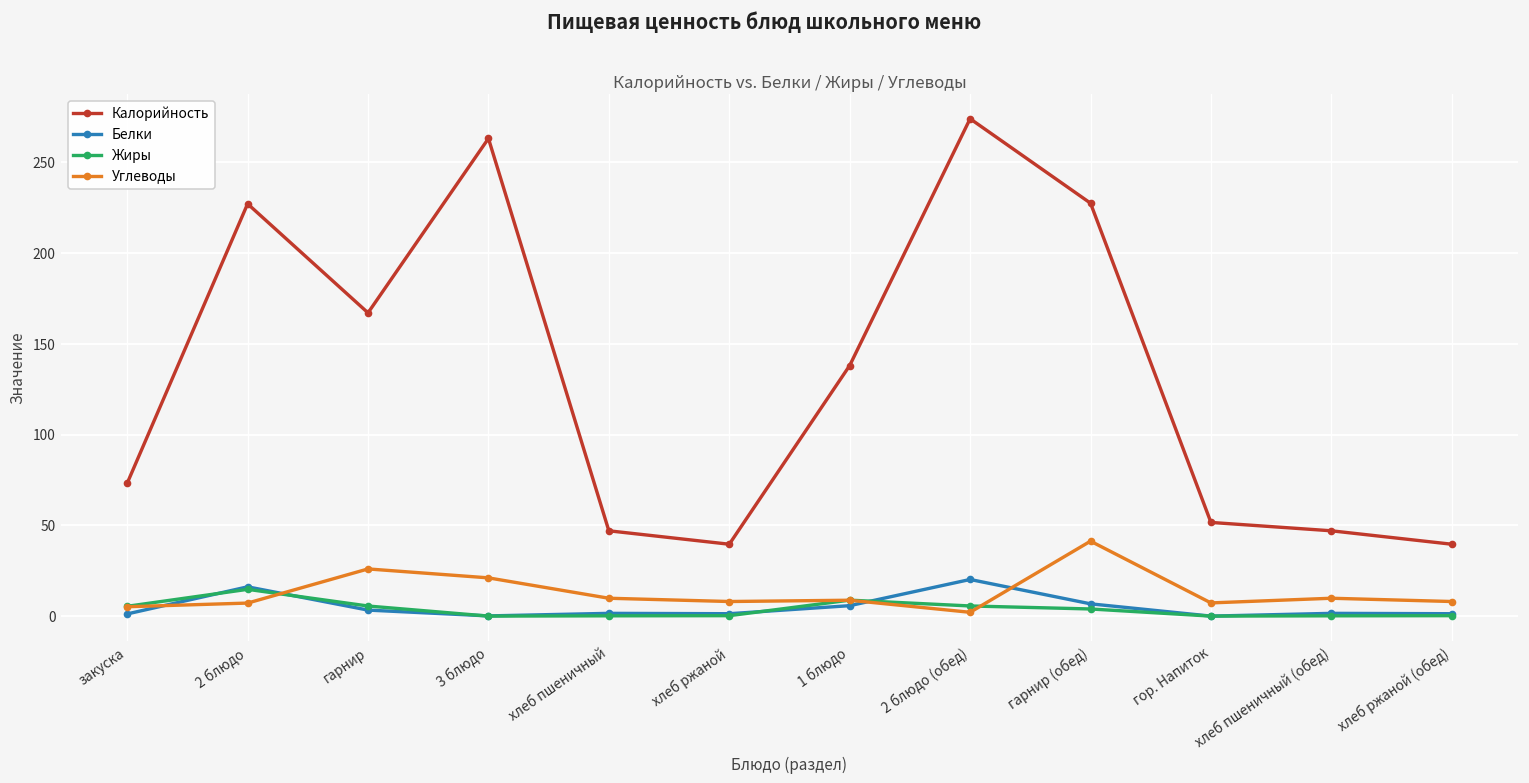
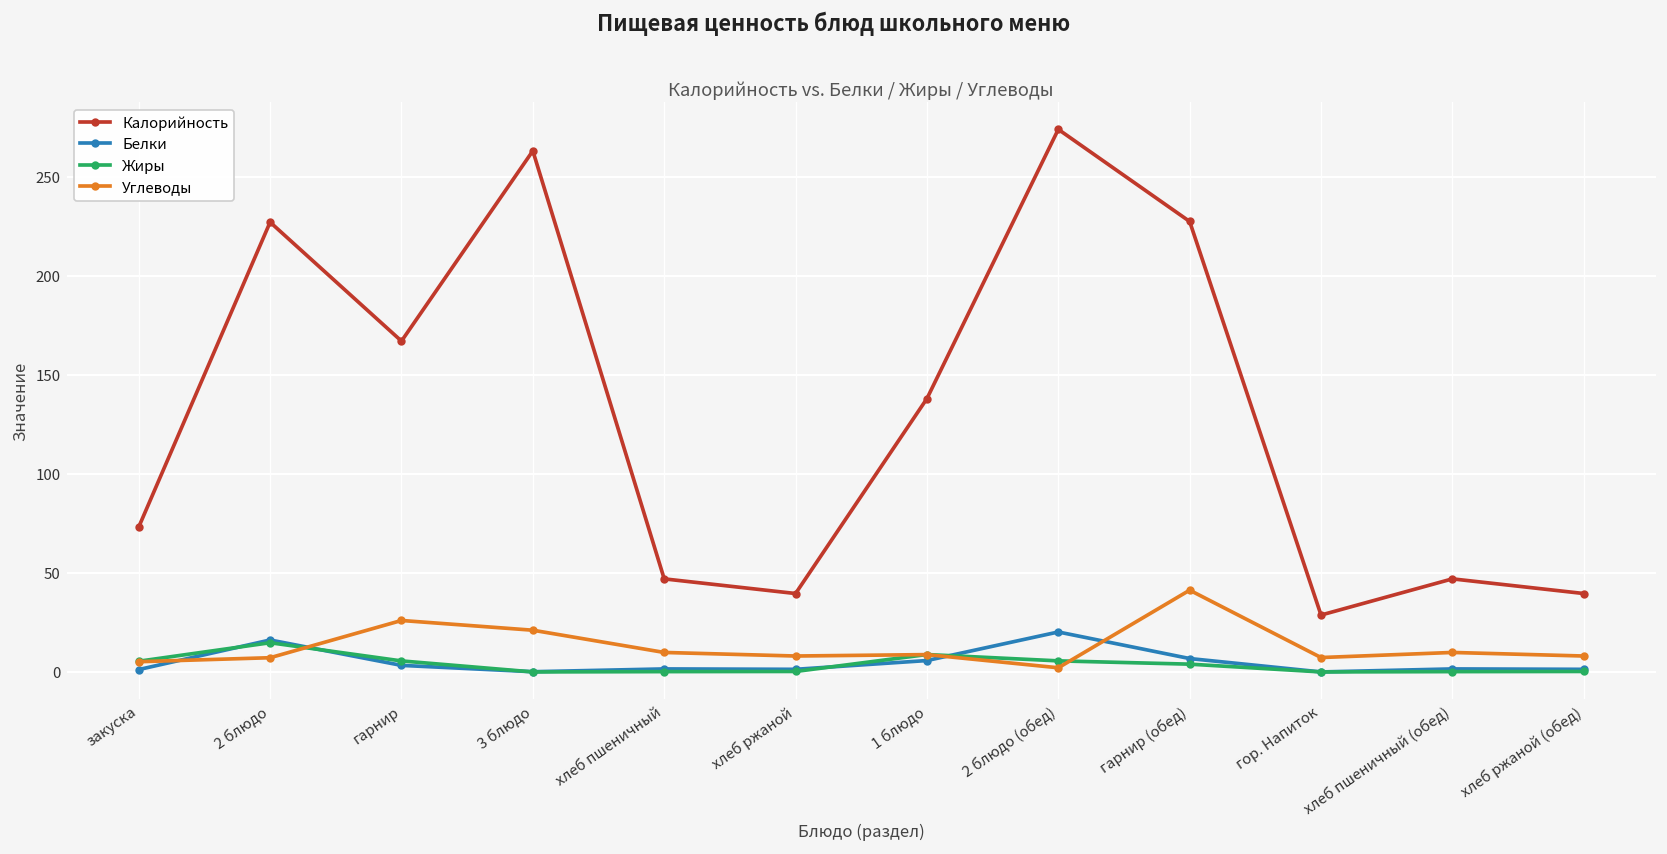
  {
    "Калорийность": {
      "закуска": 73,
      "2 блюдо": 227,
      "гарнир": 167,
      "3 блюдо": 263,
      "хлеб пшеничный": 47,
      "хлеб ржаной": 40,
      "1 блюдо": 138,
      "2 блюдо (обед)": 274,
      "гарнир (обед)": 227,
-     "гор. Напиток": 52,
+     "гор. Напиток": 29,
      "хлеб пшеничный (обед)": 47,
      "хлеб ржаной (обед)": 40
    },
    "Белки": {
      "закуска": 1,
      "гарнир": 3,
      "1 блюдо": 6,
      "2 блюдо (обед)": 20,
      "гарнир (обед)": 7
    },
    "Жиры": {
      "гарнир": 6,
      "2 блюдо (обед)": 6,
      "гарнир (обед)": 4
    },
    "Углеводы": {
      "2 блюдо": 7,
      "гарнир": 26,
      "3 блюдо": 21,
      "хлеб пшеничный": 10,
      "хлеб ржаной": 8,
      "2 блюдо (обед)": 2,
      "гарнир (обед)": 41,
      "гор. Напиток": 7,
      "хлеб пшеничный (обед)": 10,
      "хлеб ржаной (обед)": 8
    }
  }
